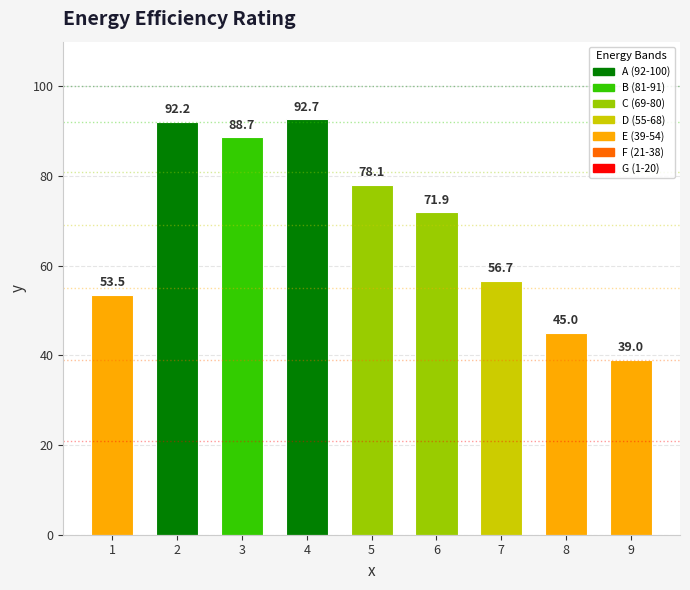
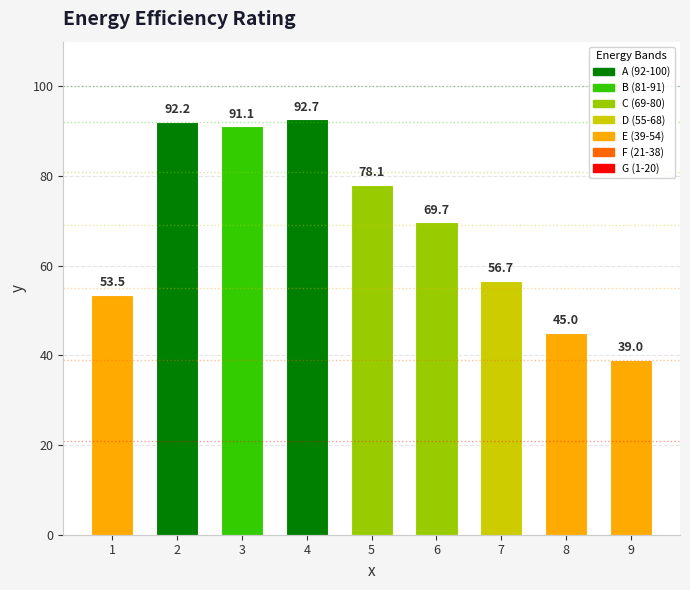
  {
    "1": 53.5,
    "2": 92.2,
-   "3": 88.7,
+   "3": 91.1,
    "4": 92.7,
    "5": 78.1,
-   "6": 71.9,
+   "6": 69.7,
    "7": 56.7,
    "8": 45.0,
    "9": 39.0
  }
